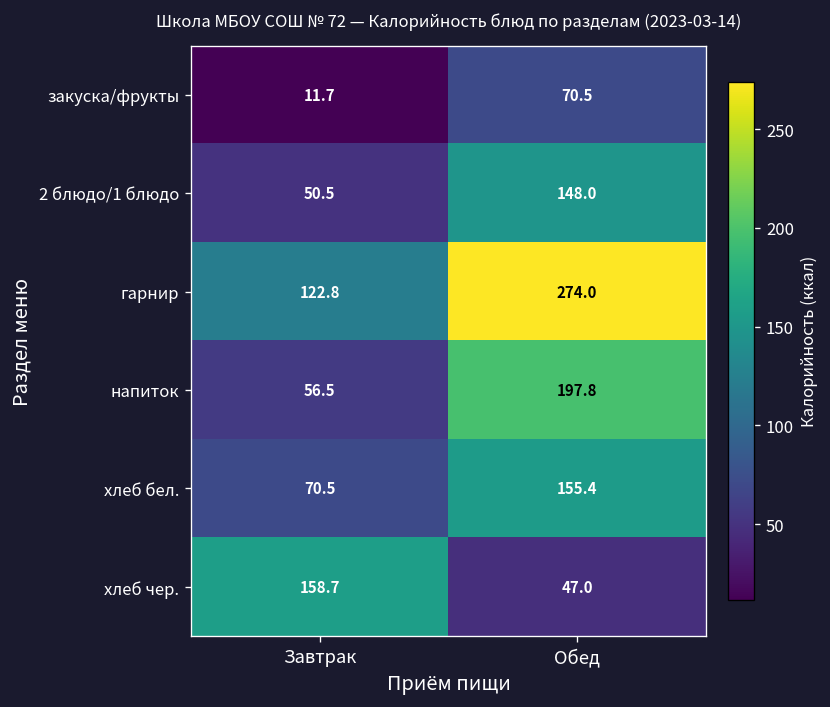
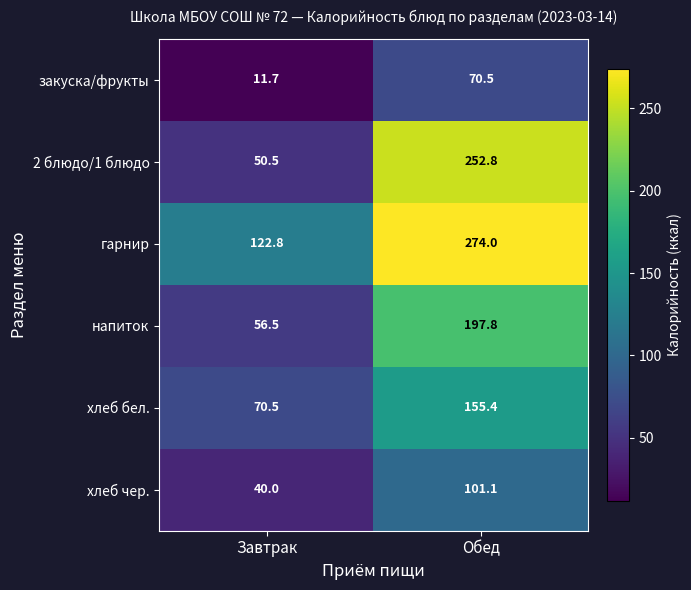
  {
    "закуска/фрукты": {
      "Завтрак": 11.7,
      "Обед": 70.5
    },
    "2 блюдо/1 блюдо": {
      "Завтрак": 50.5,
-     "Обед": 148.0
+     "Обед": 252.8
    },
    "гарнир": {
      "Завтрак": 122.8,
      "Обед": 274.0
    },
    "напиток": {
      "Завтрак": 56.5,
      "Обед": 197.8
    },
    "хлеб бел.": {
      "Завтрак": 70.5,
      "Обед": 155.4
    },
    "хлеб чер.": {
-     "Завтрак": 158.7,
-     "Обед": 47.0
+     "Завтрак": 40.0,
+     "Обед": 101.1
    }
  }
